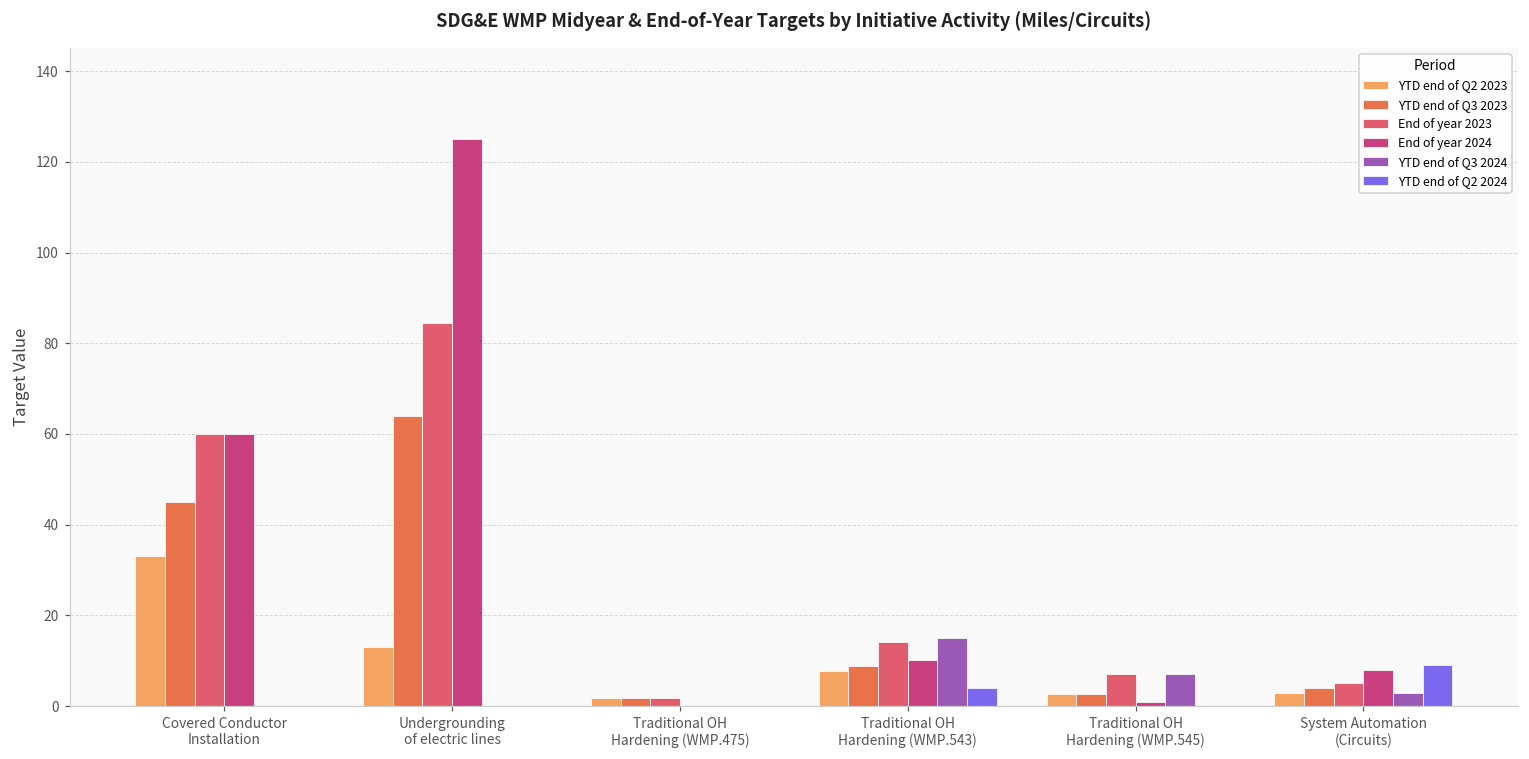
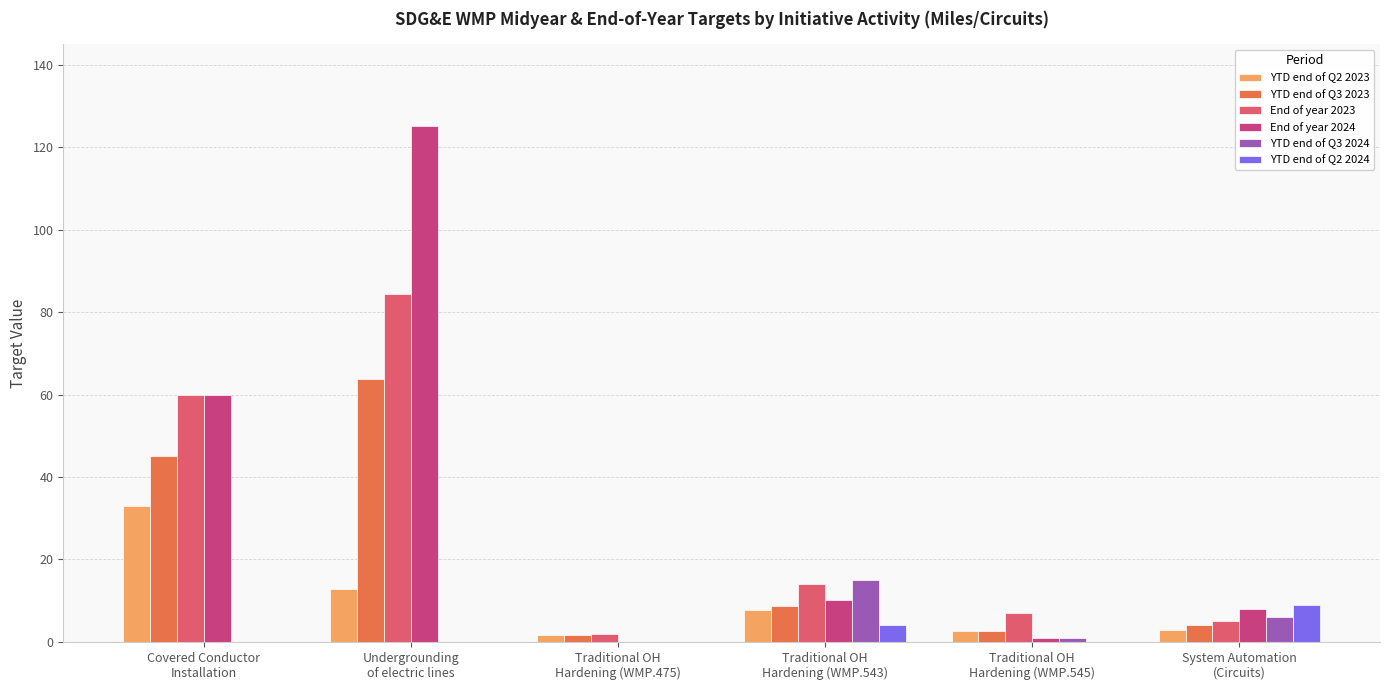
  {
    "YTD end of Q3 2024": {
      "Covered Conductor Installation": 0,
      "Undergrounding of electric lines": 0,
      "Traditional OH Hardening (WMP.475)": 0,
      "Traditional OH Hardening (WMP.543)": 15,
-     "Traditional OH Hardening (WMP.545)": 7,
-     "System Automation (Circuits)": 3
+     "Traditional OH Hardening (WMP.545)": 1,
+     "System Automation (Circuits)": 6
    },
    "YTD end of Q2 2024": {
      "Covered Conductor Installation": 0,
      "Undergrounding of electric lines": 0,
      "Traditional OH Hardening (WMP.475)": 0,
      "Traditional OH Hardening (WMP.543)": 4,
      "Traditional OH Hardening (WMP.545)": 0,
      "System Automation (Circuits)": 9
    }
  }
